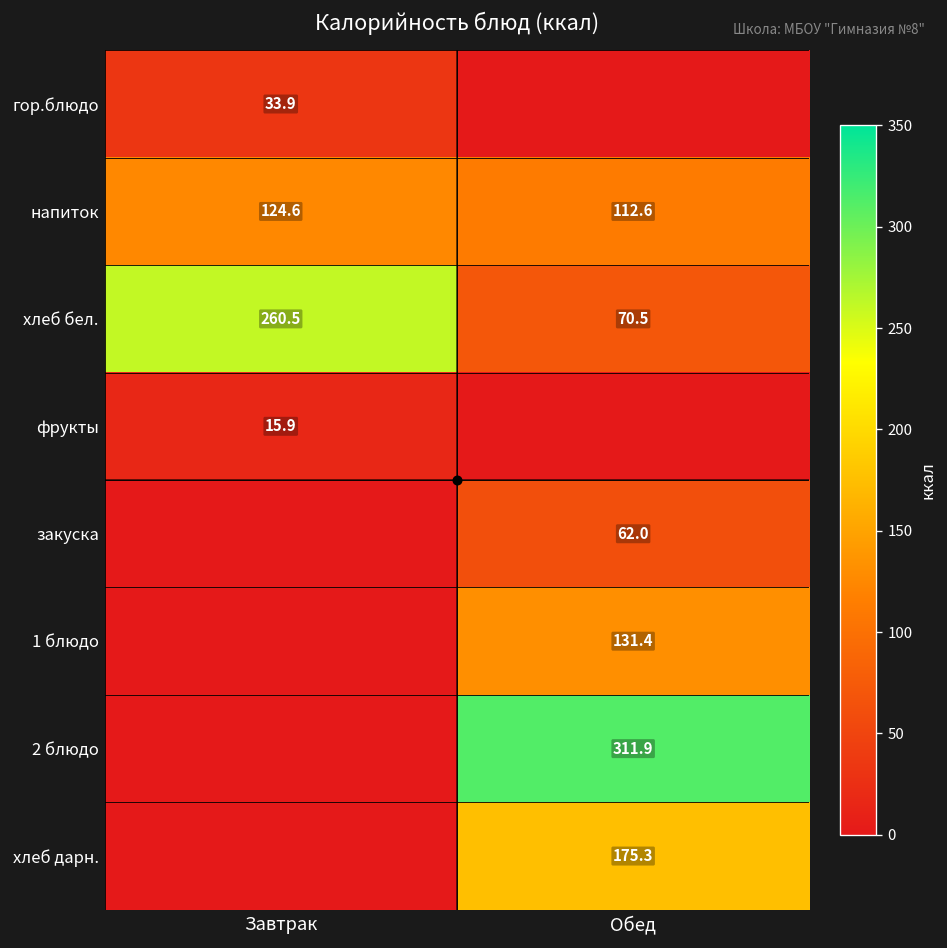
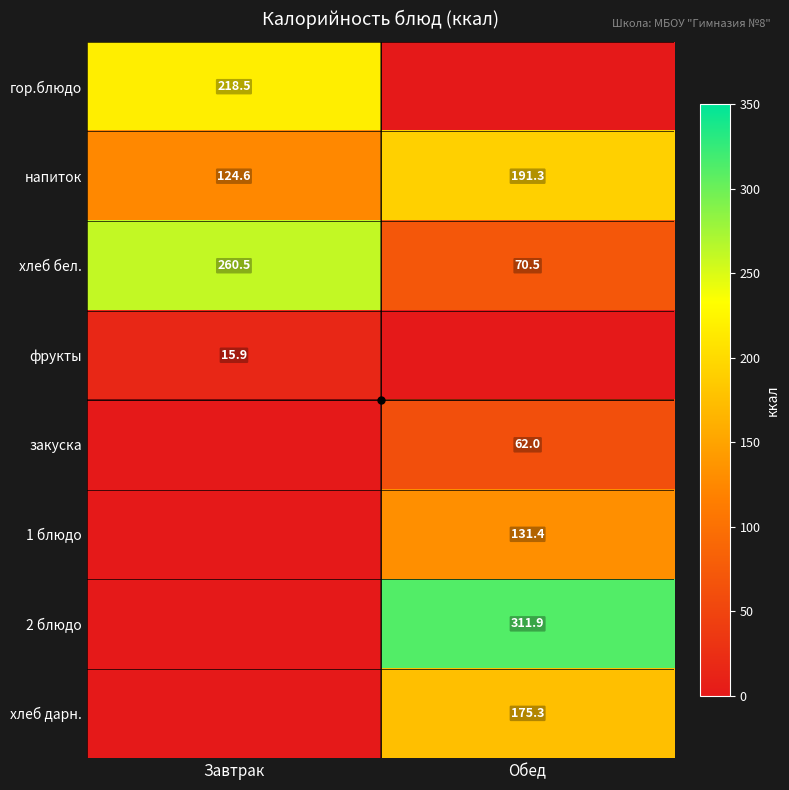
  {
    "гор.блюдо": {
-     "Завтрак": 33.9
+     "Завтрак": 218.5
    },
    "напиток": {
-     "Обед": 112.6
+     "Обед": 191.3
    }
  }
